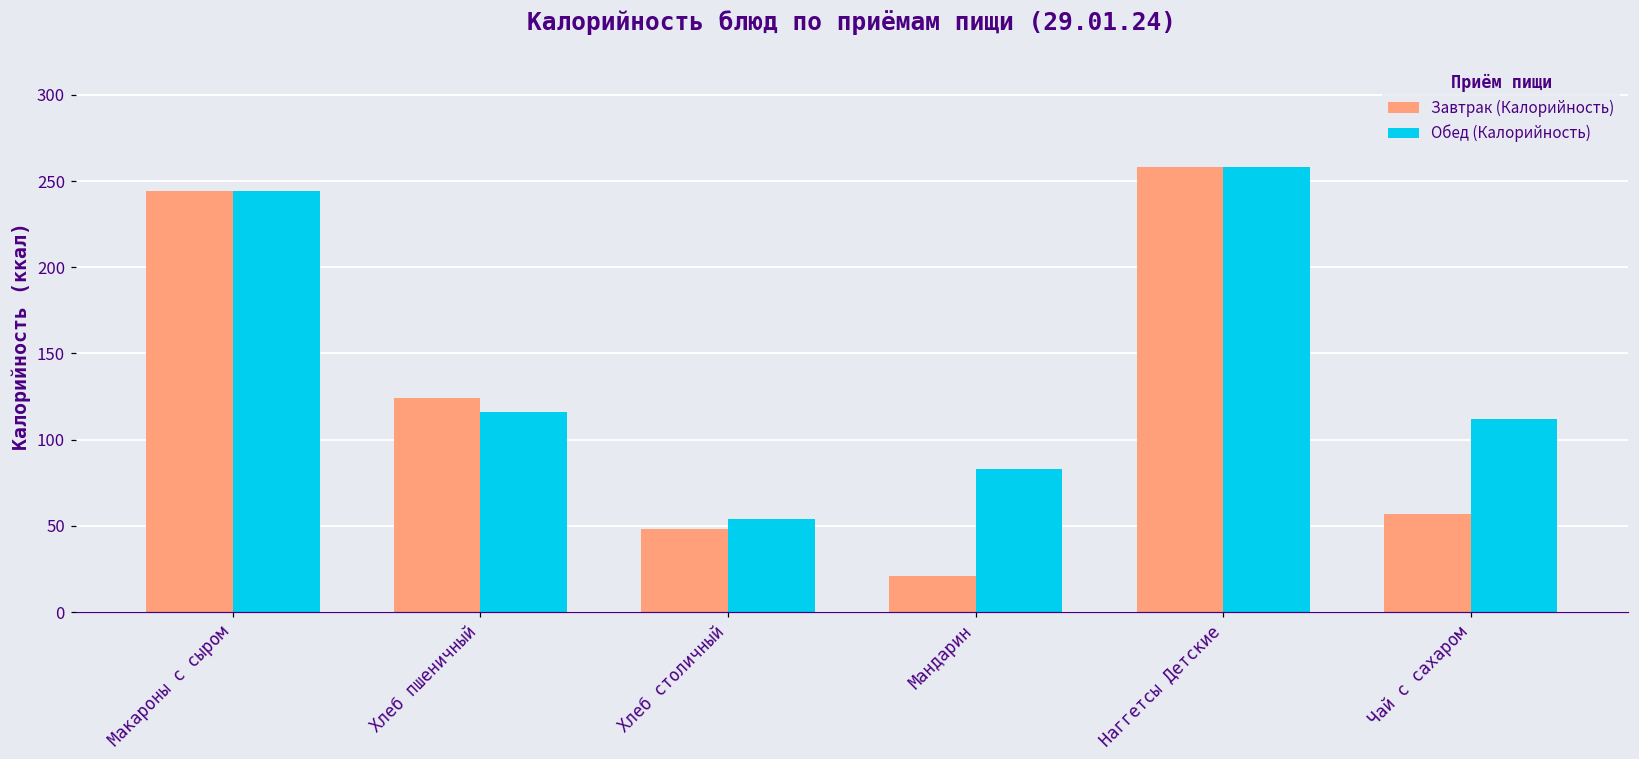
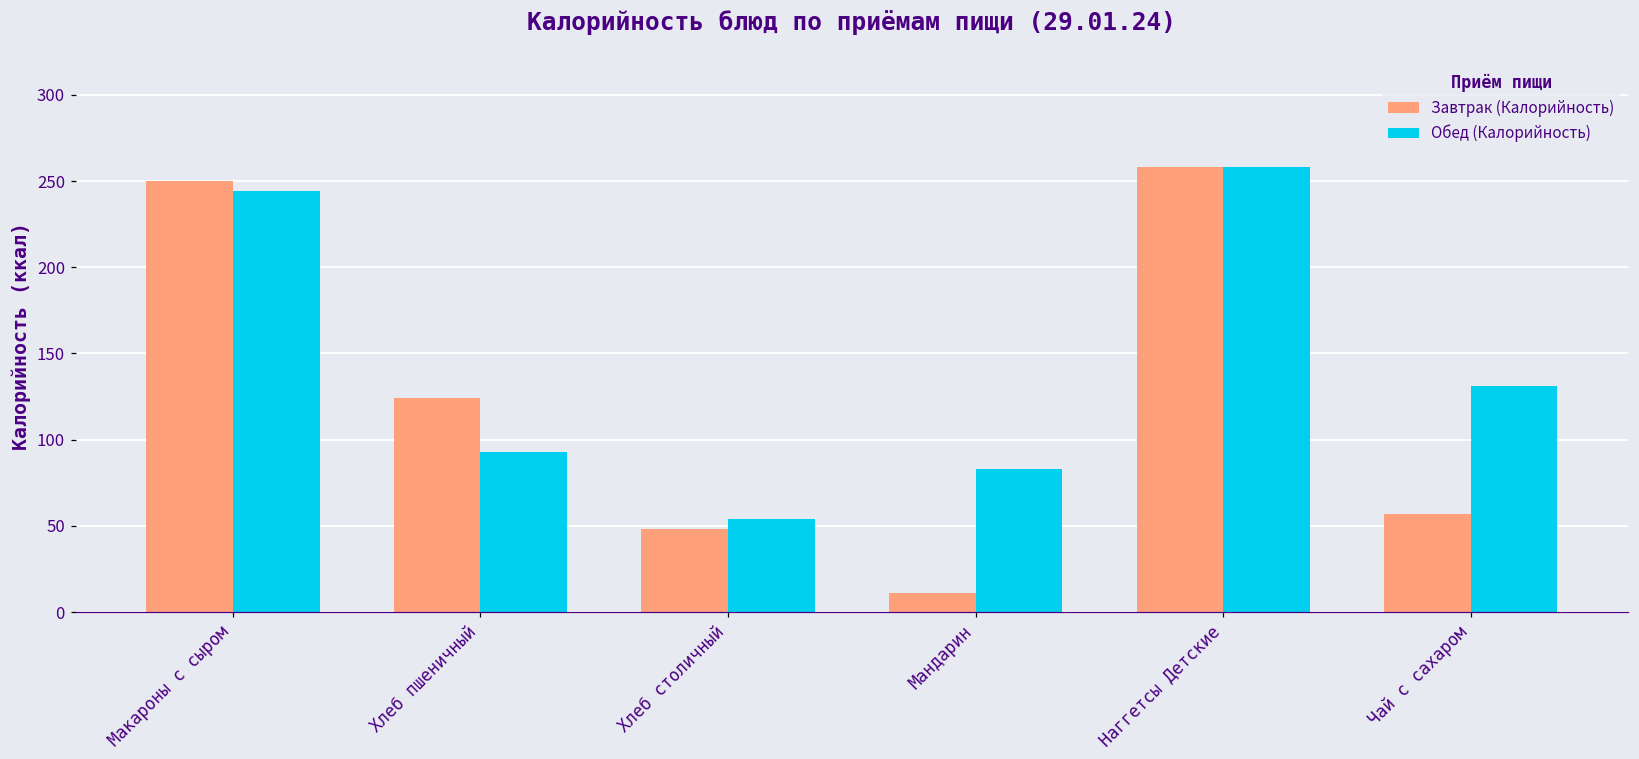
  {
    "Завтрак (Калорийность)": {
-     "Макароны с сыром": 244,
+     "Макароны с сыром": 250,
      "Хлеб пшеничный": 124,
      "Хлеб столичный": 48,
-     "Мандарин": 21,
+     "Мандарин": 11,
      "Наггетсы Детские": 258,
      "Чай с сахаром": 57
    },
    "Обед (Калорийность)": {
      "Макароны с сыром": 244,
-     "Хлеб пшеничный": 116,
+     "Хлеб пшеничный": 93,
      "Хлеб столичный": 54,
      "Мандарин": 83,
      "Наггетсы Детские": 258,
-     "Чай с сахаром": 112
+     "Чай с сахаром": 131
    }
  }
